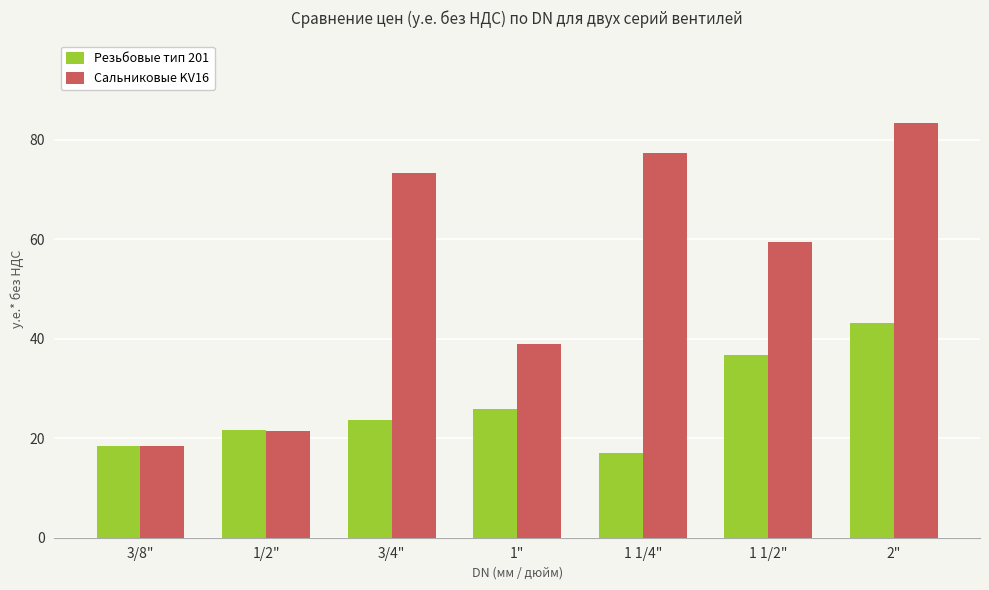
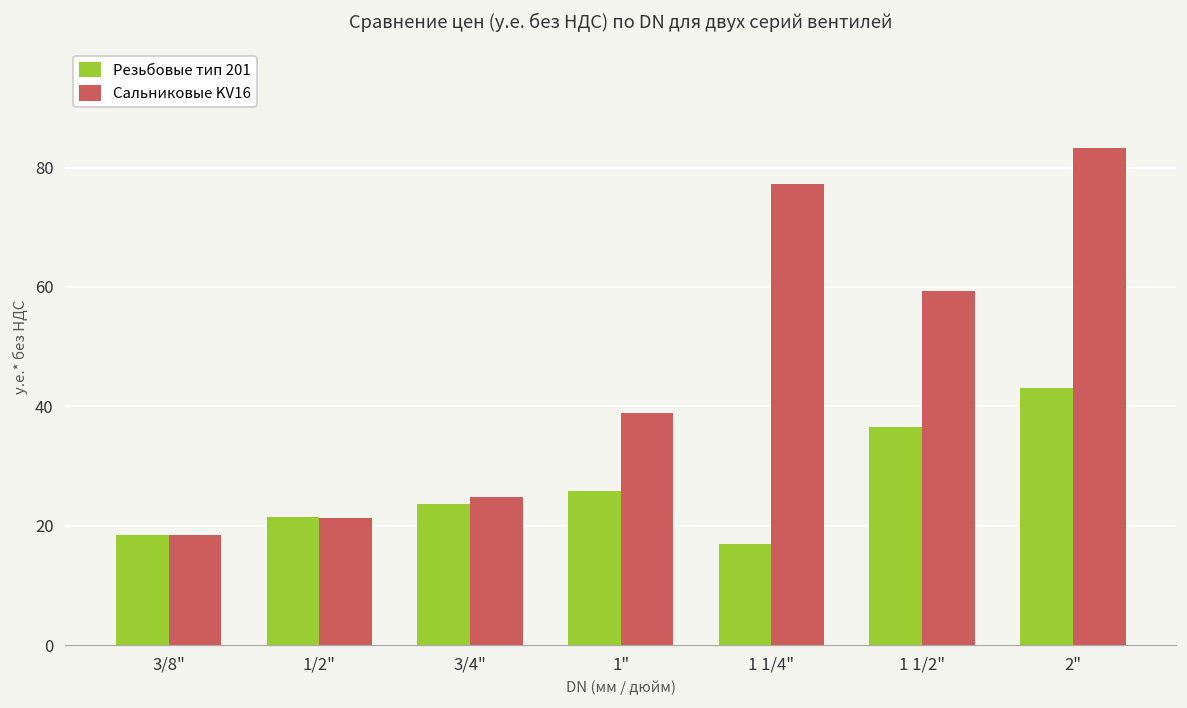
  {
    "Резьбовые тип 201": {
      "3/8\"": 18,
      "1/2\"": 22,
      "3/4\"": 24,
      "1\"": 26,
      "1 1/4\"": 17,
      "1 1/2\"": 37,
      "2\"": 43
    },
    "Сальниковые KV16": {
      "3/8\"": 19,
      "1/2\"": 21,
-     "3/4\"": 73,
+     "3/4\"": 25,
      "1\"": 39,
      "1 1/4\"": 77,
      "1 1/2\"": 59,
      "2\"": 83
    }
  }
